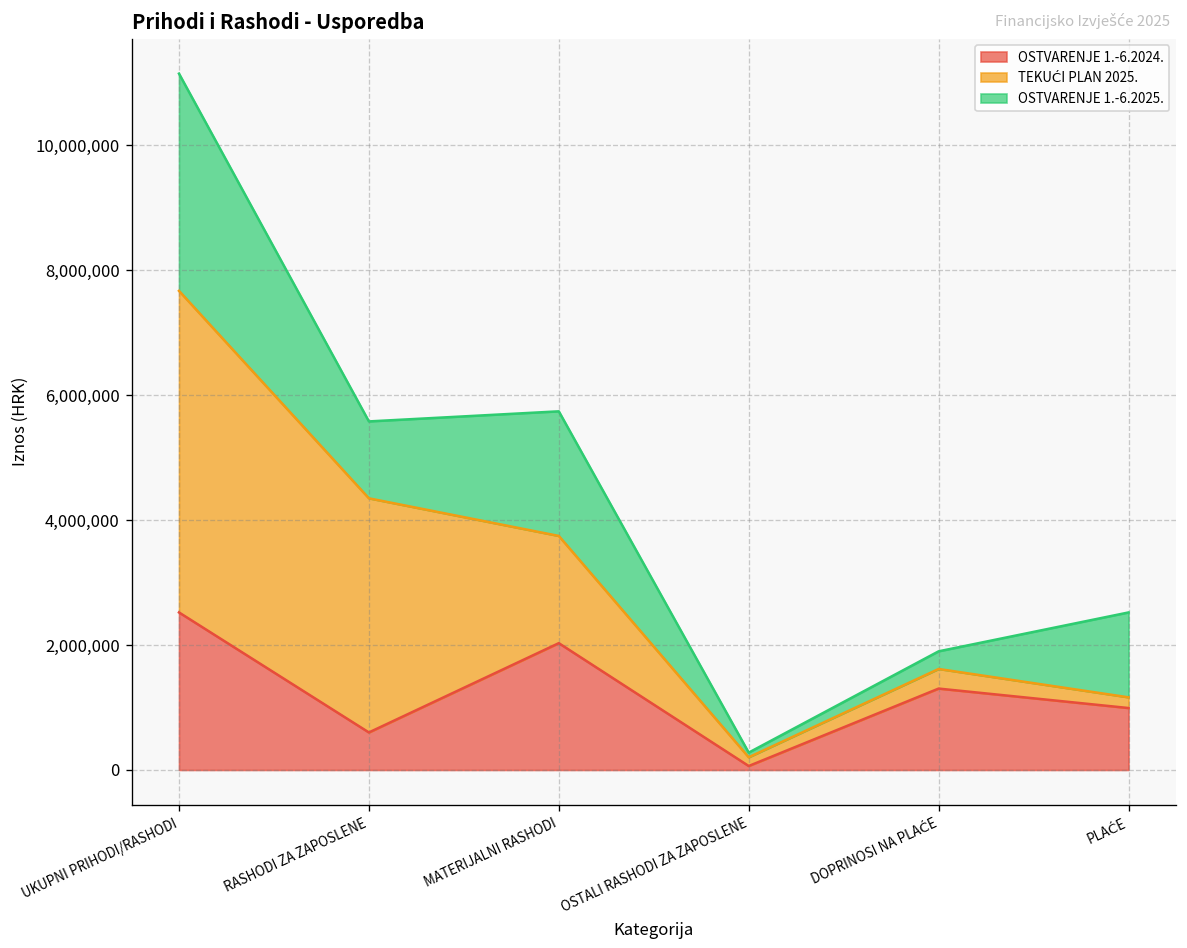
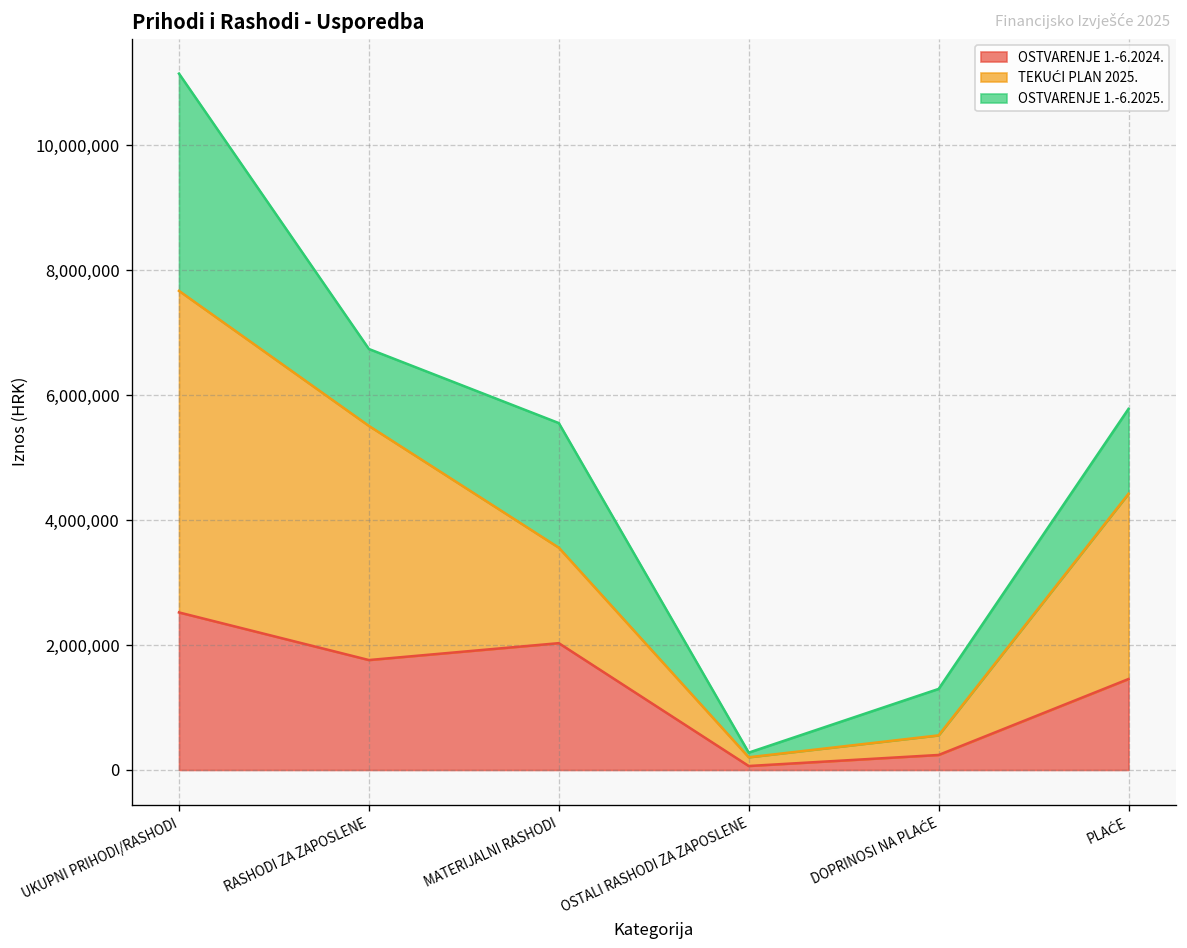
  {
    "OSTVARENJE 1.-6.2024.": {
      "UKUPNI PRIHODI/RASHODI": "2,500,000",
-     "RASHODI ZA ZAPOSLENE": "600,000",
+     "RASHODI ZA ZAPOSLENE": "1,800,000",
      "MATERIJALNI RASHODI": "2,000,000",
      "OSTALI RASHODI ZA ZAPOSLENE": "100,000",
-     "DOPRINOSI NA PLAĆE": "1,300,000",
-     "PLAĆE": "1,000,000"
+     "DOPRINOSI NA PLAĆE": "200,000",
+     "PLAĆE": "1,500,000"
    },
    "TEKUĆI PLAN 2025.": {
      "UKUPNI PRIHODI/RASHODI": "5,100,000",
      "RASHODI ZA ZAPOSLENE": "3,700,000",
-     "MATERIJALNI RASHODI": "1,700,000",
+     "MATERIJALNI RASHODI": "1,500,000",
      "OSTALI RASHODI ZA ZAPOSLENE": "100,000",
      "DOPRINOSI NA PLAĆE": "300,000",
-     "PLAĆE": "200,000"
+     "PLAĆE": "3,000,000"
    },
    "OSTVARENJE 1.-6.2025.": {
      "UKUPNI PRIHODI/RASHODI": "3,500,000",
      "RASHODI ZA ZAPOSLENE": "1,200,000",
      "MATERIJALNI RASHODI": "2,000,000",
      "OSTALI RASHODI ZA ZAPOSLENE": "100,000",
-     "DOPRINOSI NA PLAĆE": "300,000",
+     "DOPRINOSI NA PLAĆE": "700,000",
      "PLAĆE": "1,400,000"
    }
  }
